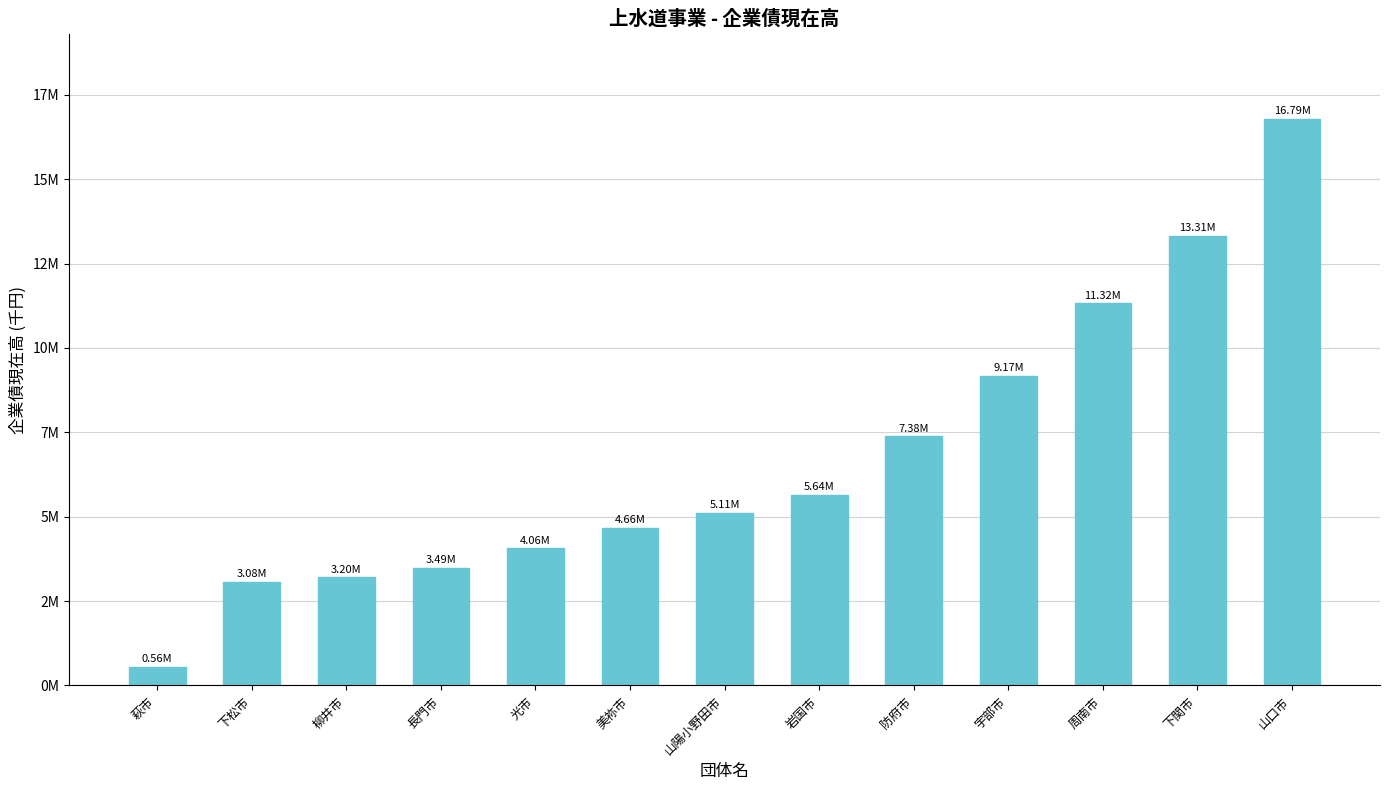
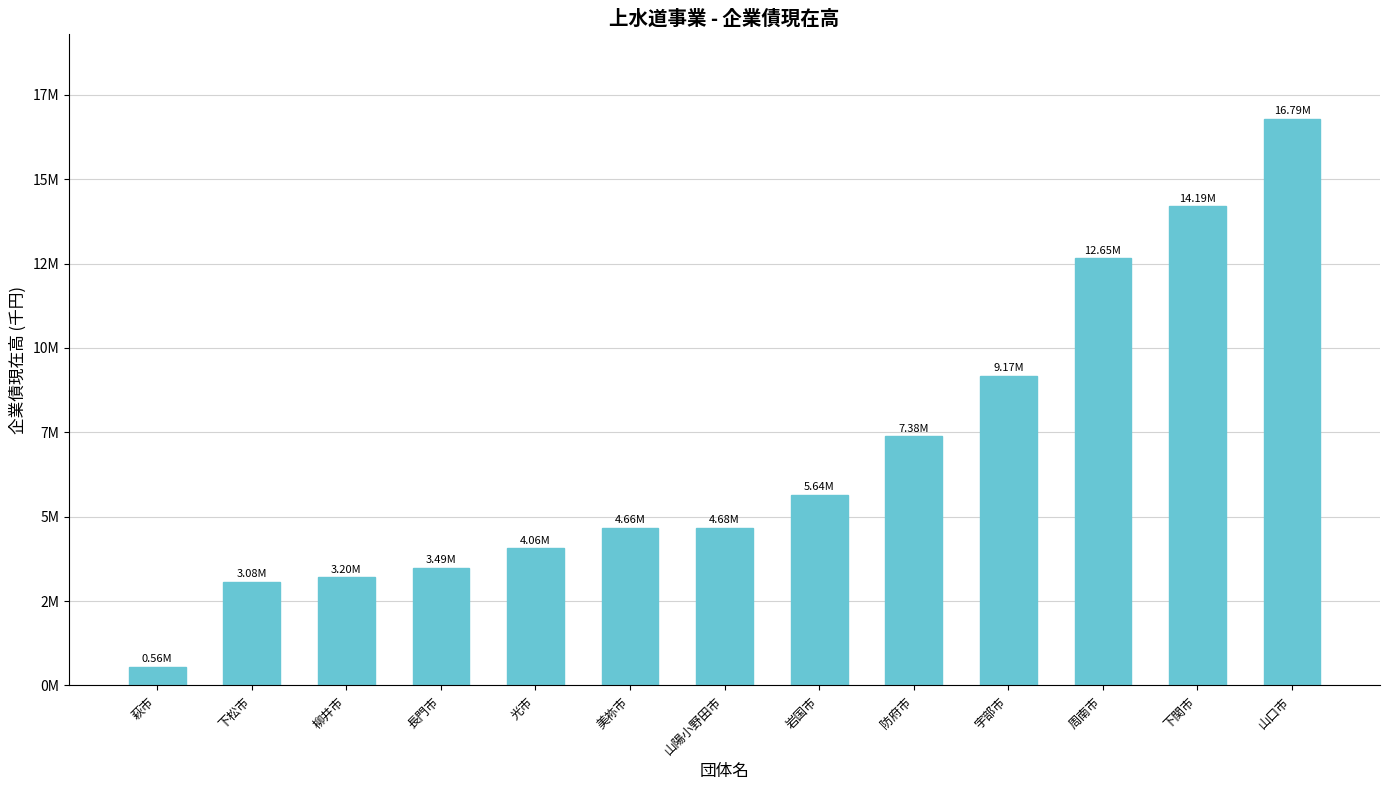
  {
    "萩市": "0.56M",
    "下松市": "3.08M",
    "柳井市": "3.20M",
    "長門市": "3.49M",
    "光市": "4.06M",
    "美祢市": "4.66M",
-   "山陽小野田市": "5.11M",
+   "山陽小野田市": "4.68M",
    "岩国市": "5.64M",
    "防府市": "7.38M",
    "宇部市": "9.17M",
-   "周南市": "11.32M",
-   "下関市": "13.31M",
+   "周南市": "12.65M",
+   "下関市": "14.19M",
    "山口市": "16.79M"
  }
